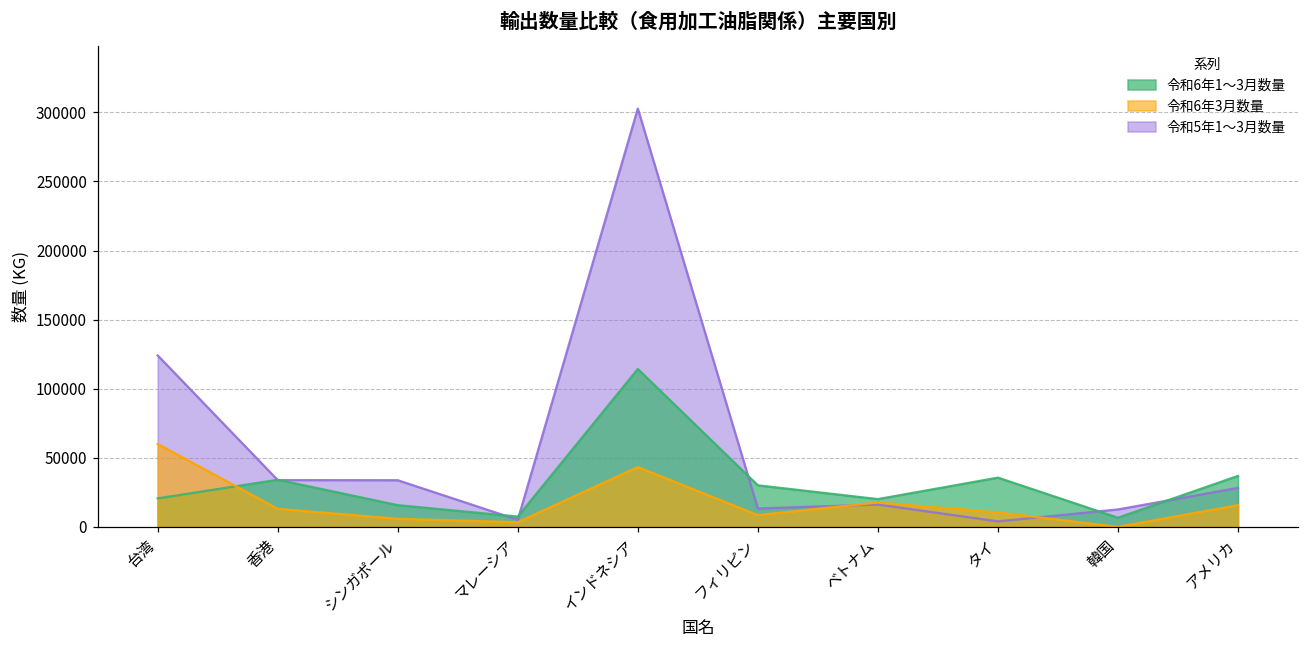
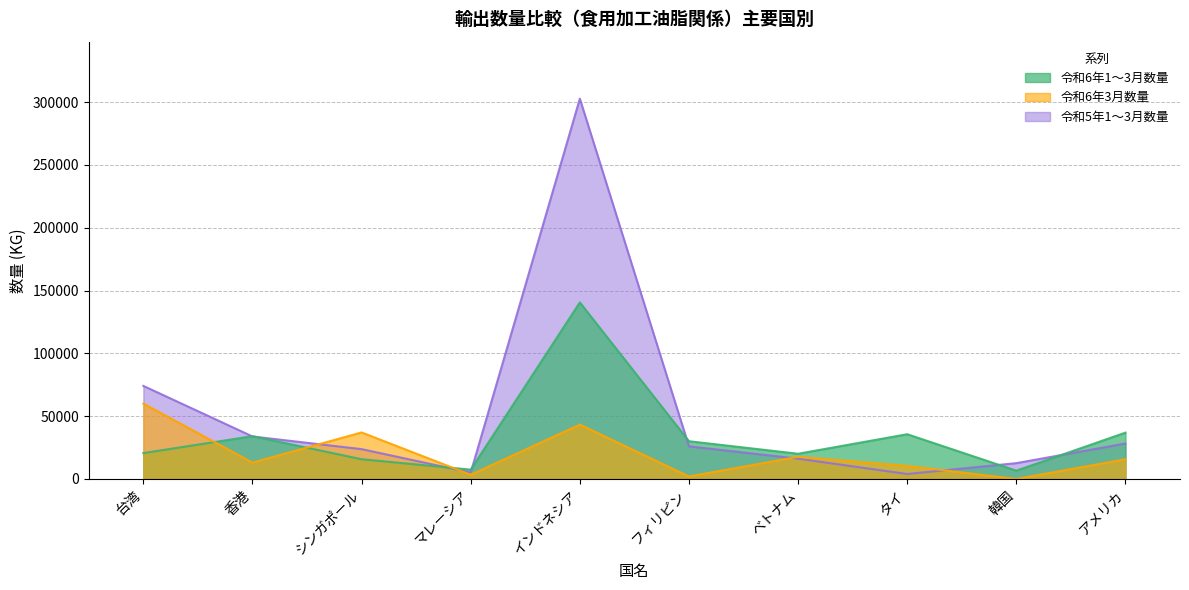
  {
    "令和5年1～3月数量": {
-     "台湾": 124000,
-     "シンガポール": 34000,
+     "台湾": 74000,
+     "シンガポール": 24000,
      "インドネシア": 303000,
-     "フィリピン": 13000,
+     "フィリピン": 26000,
      "タイ": 4000,
      "韓国": 13000,
      "アメリカ": 28000
    },
    "令和6年1～3月数量": {
      "台湾": 21000,
      "シンガポール": 16000,
      "マレーシア": 7000,
-     "インドネシア": 114000,
+     "インドネシア": 141000,
      "フィリピン": 30000,
      "ベトナム": 20000,
      "タイ": 36000,
      "韓国": 7000,
      "アメリカ": 37000
    },
    "令和6年3月数量": {
      "台湾": 60000,
      "香港": 13000,
-     "シンガポール": 6000,
+     "シンガポール": 37000,
      "インドネシア": 43000,
-     "フィリピン": 8000,
+     "フィリピン": 2000,
      "タイ": 10000,
      "韓国": 0,
      "アメリカ": 16000
    }
  }
